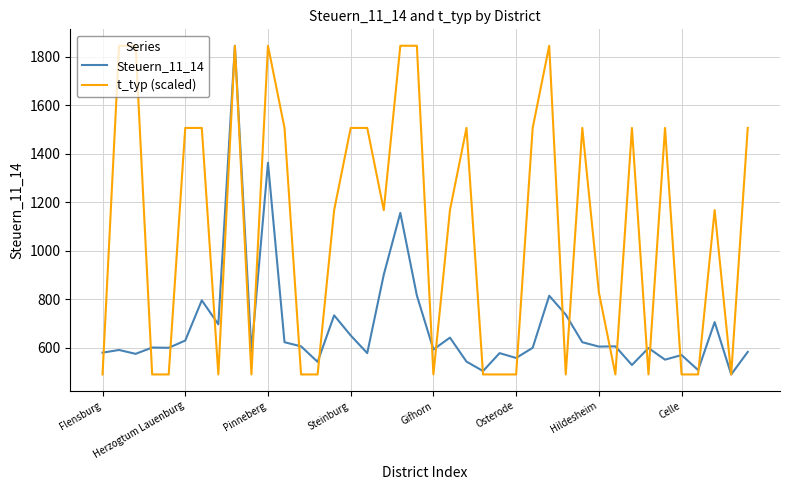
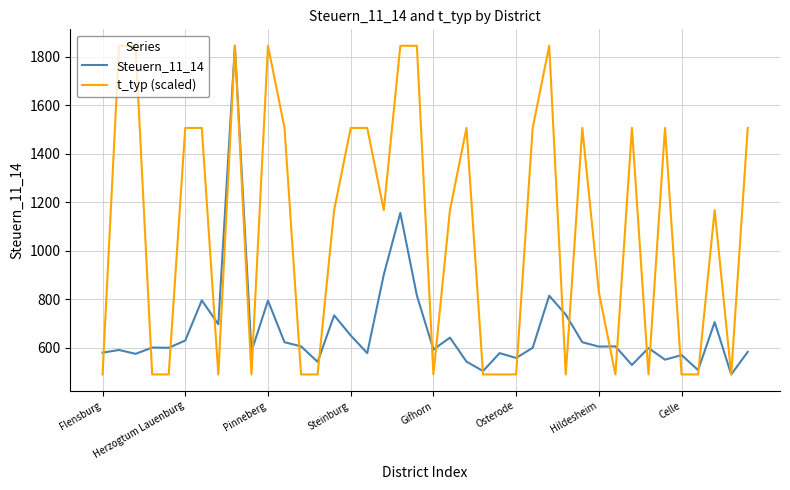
  {
    "Steuern_11_14": {
      "Flensburg": 580,
      "Herzogtum Lauenburg": 630,
-     "Pinneberg": 1360,
+     "Pinneberg": 790,
      "Steinburg": 650,
      "Gifhorn": 590,
      "Osterode": 560,
      "Hildesheim": 600,
      "Celle": 570
    },
    "t_typ (scaled)": {
      "Flensburg": 490,
      "Herzogtum Lauenburg": 1510,
      "Pinneberg": 1850,
      "Steinburg": 1510,
      "Gifhorn": 490,
      "Osterode": 490,
      "Hildesheim": 830,
      "Celle": 490
    }
  }
